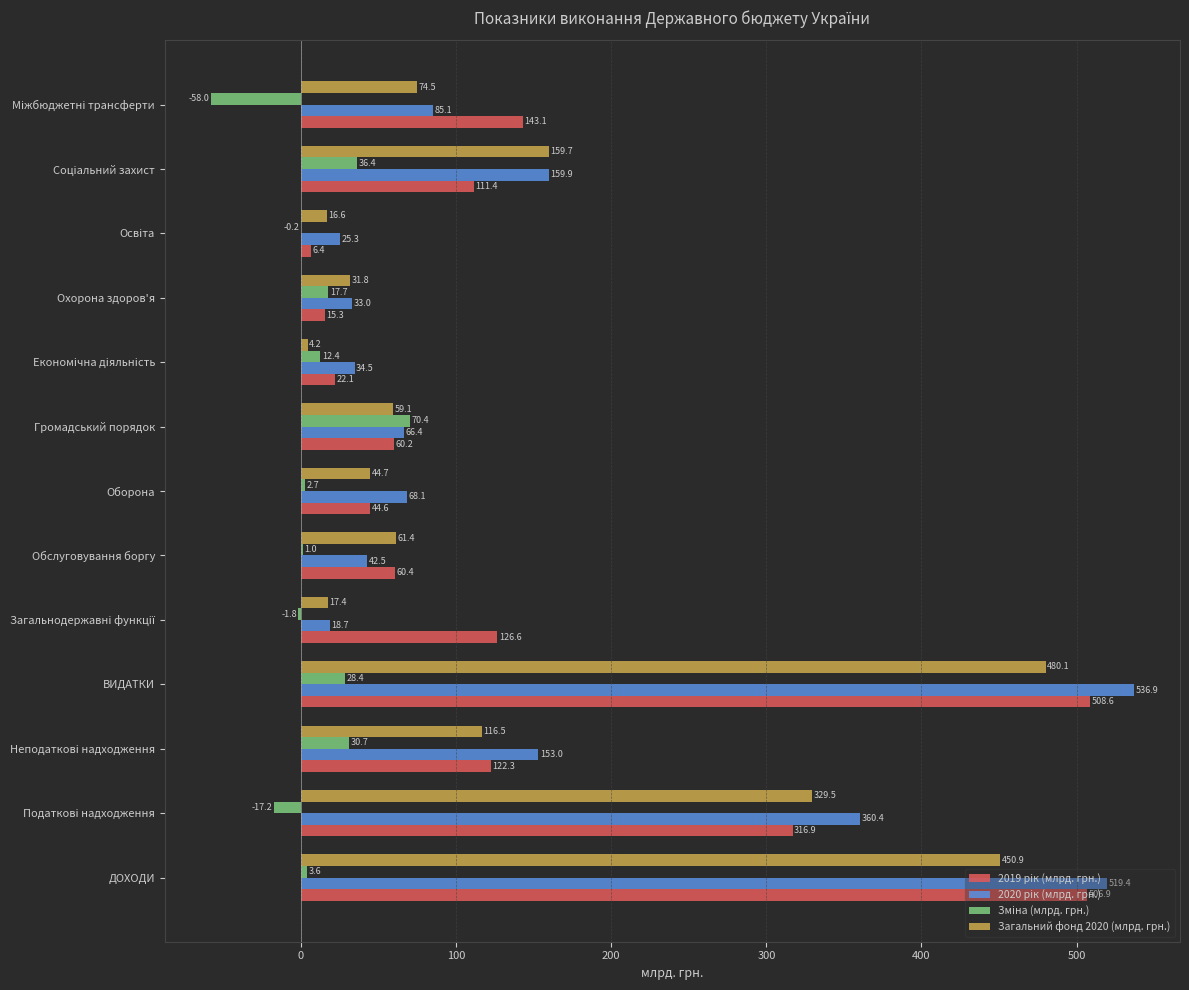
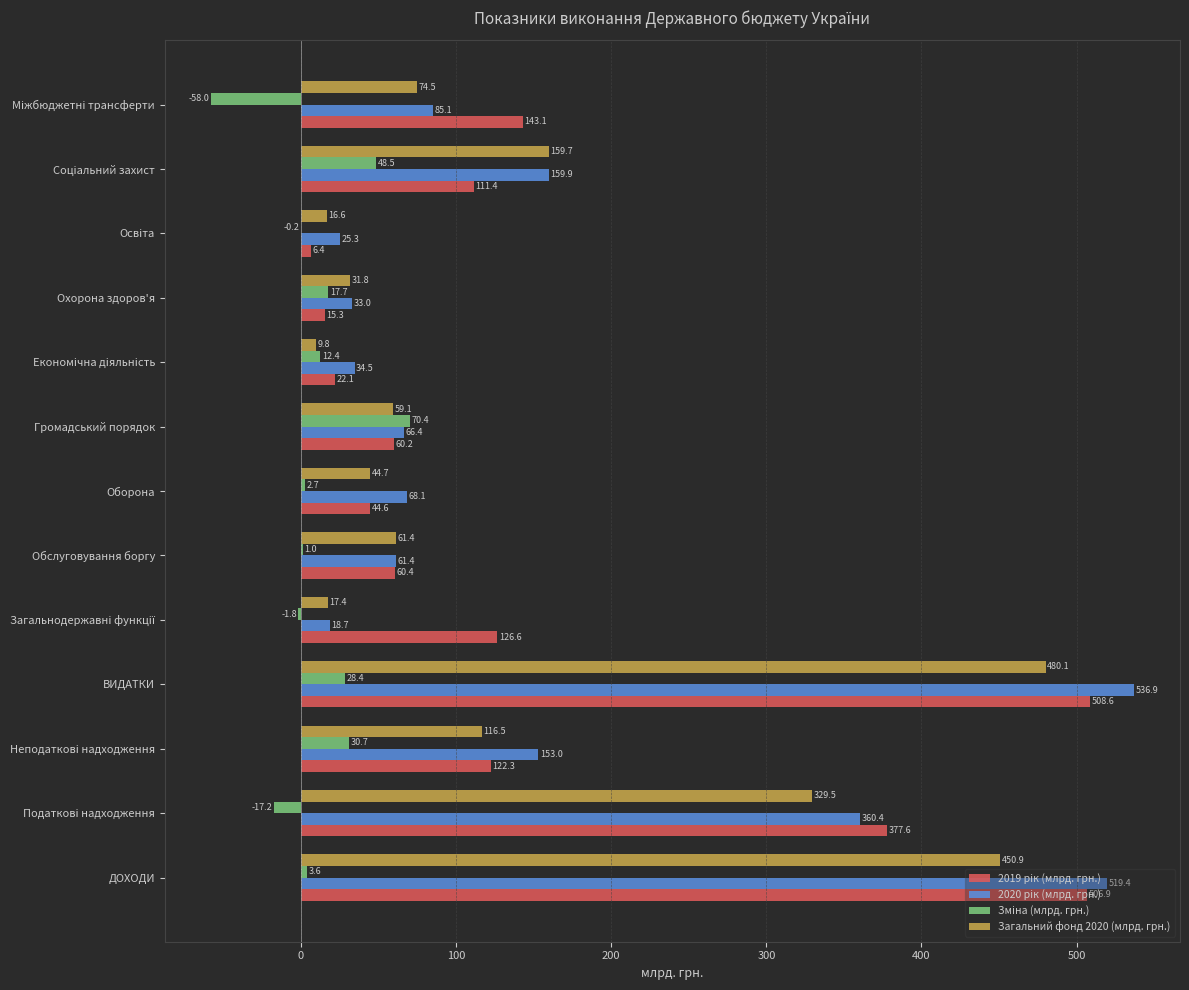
  {
    "2019 рік (млрд. грн.)": {
      "Міжбюджетні трансферти": 143.1,
      "Соціальний захист": 111.4,
      "Освіта": 6.4,
      "Охорона здоров'я": 15.3,
      "Економічна діяльність": 22.1,
      "Громадський порядок": 60.2,
      "Оборона": 44.6,
      "Обслуговування боргу": 60.4,
      "Загальнодержавні функції": 126.6,
      "ВИДАТКИ": 508.6,
      "Неподаткові надходження": 122.3,
-     "Податкові надходження": 316.9
+     "Податкові надходження": 377.6
    },
    "2020 рік (млрд. грн.)": {
      "Міжбюджетні трансферти": 85.1,
      "Соціальний захист": 159.9,
      "Освіта": 25.3,
      "Охорона здоров'я": 33.0,
      "Економічна діяльність": 34.5,
      "Громадський порядок": 66.4,
      "Оборона": 68.1,
-     "Обслуговування боргу": 42.5,
+     "Обслуговування боргу": 61.4,
      "Загальнодержавні функції": 18.7,
      "ВИДАТКИ": 536.9,
      "Неподаткові надходження": 153.0,
      "Податкові надходження": 360.4
    },
    "Зміна (млрд. грн.)": {
      "Міжбюджетні трансферти": -58.0,
-     "Соціальний захист": 36.4,
+     "Соціальний захист": 48.5,
      "Освіта": -0.2,
      "Охорона здоров'я": 17.7,
      "Економічна діяльність": 12.4,
      "Громадський порядок": 70.4,
      "Оборона": 2.7,
      "Обслуговування боргу": 1.0,
      "Загальнодержавні функції": -1.8,
      "ВИДАТКИ": 28.4,
      "Неподаткові надходження": 30.7,
      "Податкові надходження": -17.2,
      "ДОХОДИ": 3.6
    },
    "Загальний фонд 2020 (млрд. грн.)": {
      "Міжбюджетні трансферти": 74.5,
      "Соціальний захист": 159.7,
      "Освіта": 16.6,
      "Охорона здоров'я": 31.8,
-     "Економічна діяльність": 4.2,
+     "Економічна діяльність": 9.8,
      "Громадський порядок": 59.1,
      "Оборона": 44.7,
      "Обслуговування боргу": 61.4,
      "Загальнодержавні функції": 17.4,
      "ВИДАТКИ": 480.1,
      "Неподаткові надходження": 116.5,
      "Податкові надходження": 329.5,
      "ДОХОДИ": 450.9
    }
  }
